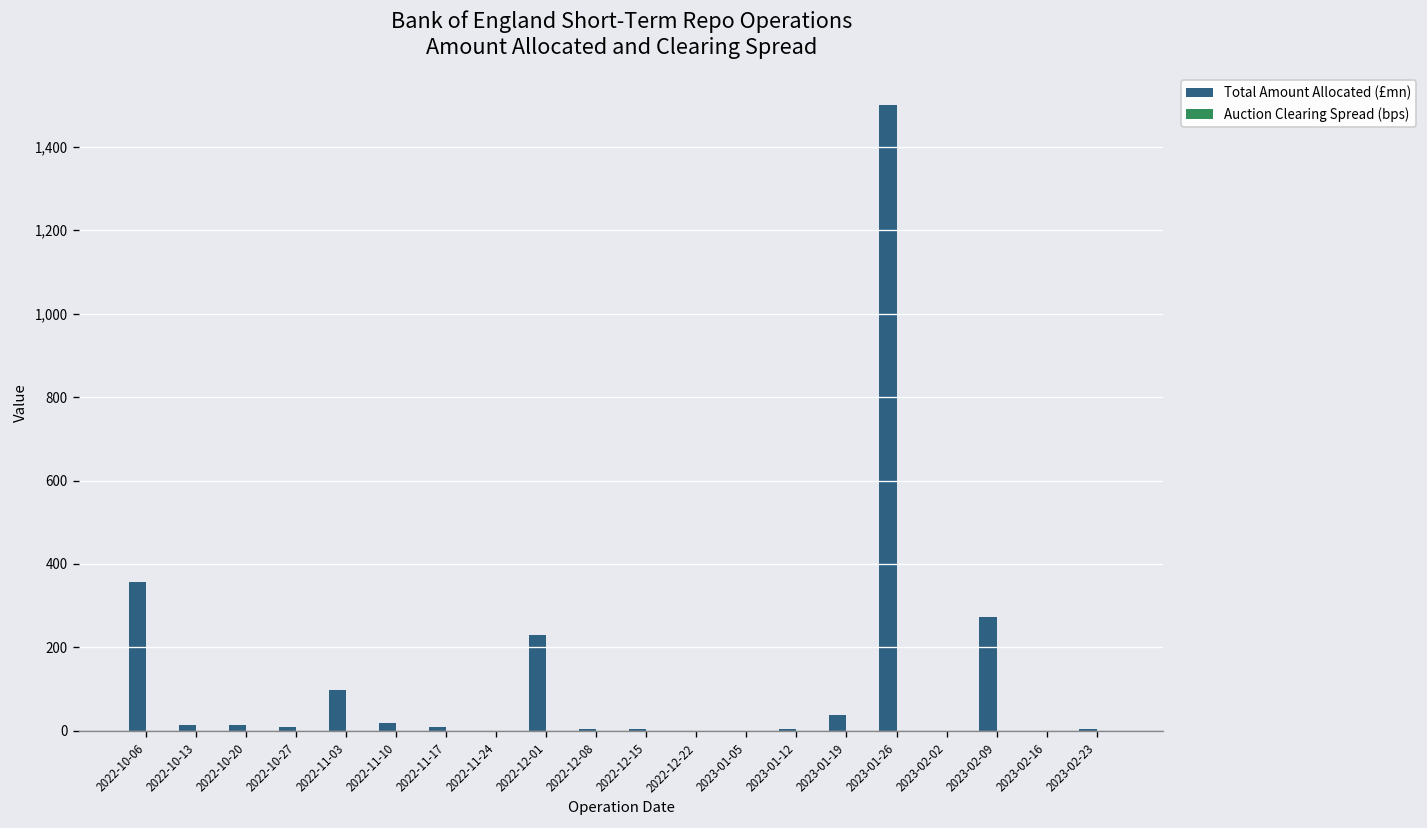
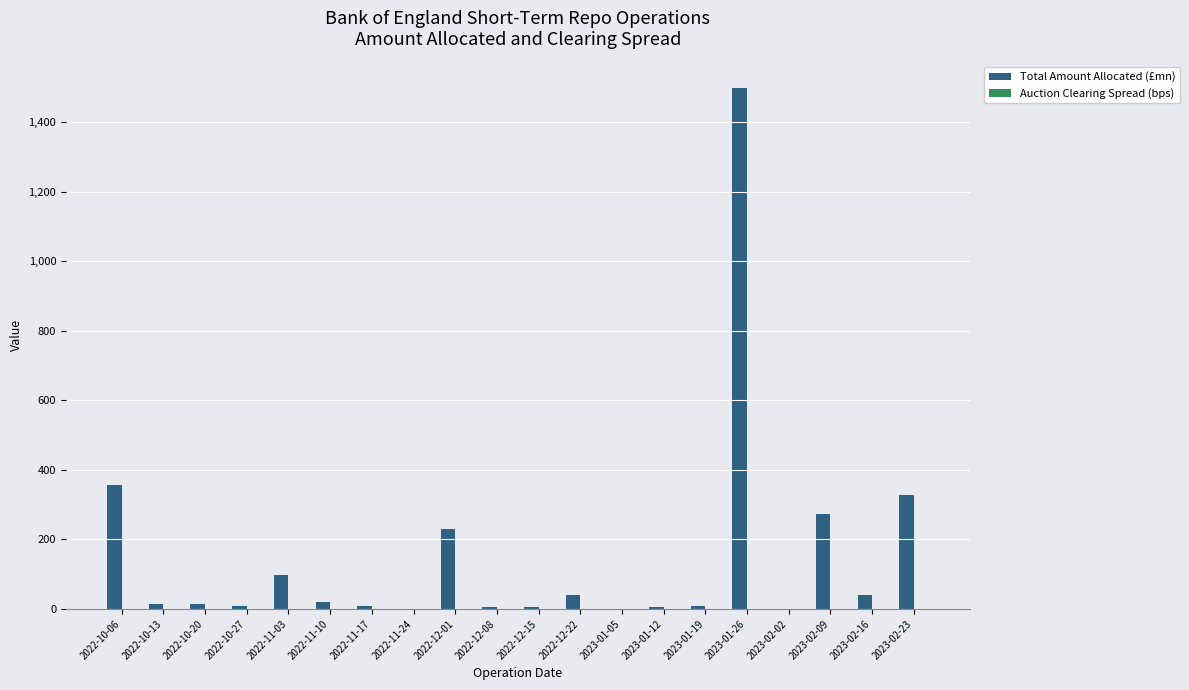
  {
    "Total Amount Allocated (£mn)": {
      "2022-10-06": "360",
      "2022-10-13": "20",
      "2022-10-20": "20",
      "2022-10-27": "10",
      "2022-11-03": "100",
      "2022-11-10": "20",
      "2022-11-17": "10",
      "2022-11-24": "0",
      "2022-12-01": "230",
-     "2022-12-22": "0",
+     "2022-12-22": "40",
      "2023-01-05": "0",
-     "2023-01-19": "40",
+     "2023-01-19": "10",
      "2023-01-26": "1,500",
      "2023-02-02": "0",
      "2023-02-09": "270",
-     "2023-02-16": "0",
-     "2023-02-23": "10"
+     "2023-02-16": "40",
+     "2023-02-23": "330"
    },
    "Auction Clearing Spread (bps)": {
      "2022-10-06": "0",
      "2022-10-13": "0",
      "2022-10-20": "0",
      "2022-10-27": "0",
      "2022-11-03": "0",
      "2022-11-10": "0",
      "2022-11-17": "0",
      "2022-11-24": "0",
      "2022-12-01": "0",
      "2022-12-08": "0",
      "2022-12-15": "0",
      "2022-12-22": "0",
      "2023-01-05": "0",
      "2023-01-12": "0",
      "2023-01-19": "0",
      "2023-01-26": "0",
      "2023-02-02": "0",
      "2023-02-09": "0",
      "2023-02-16": "0",
      "2023-02-23": "0"
    }
  }
